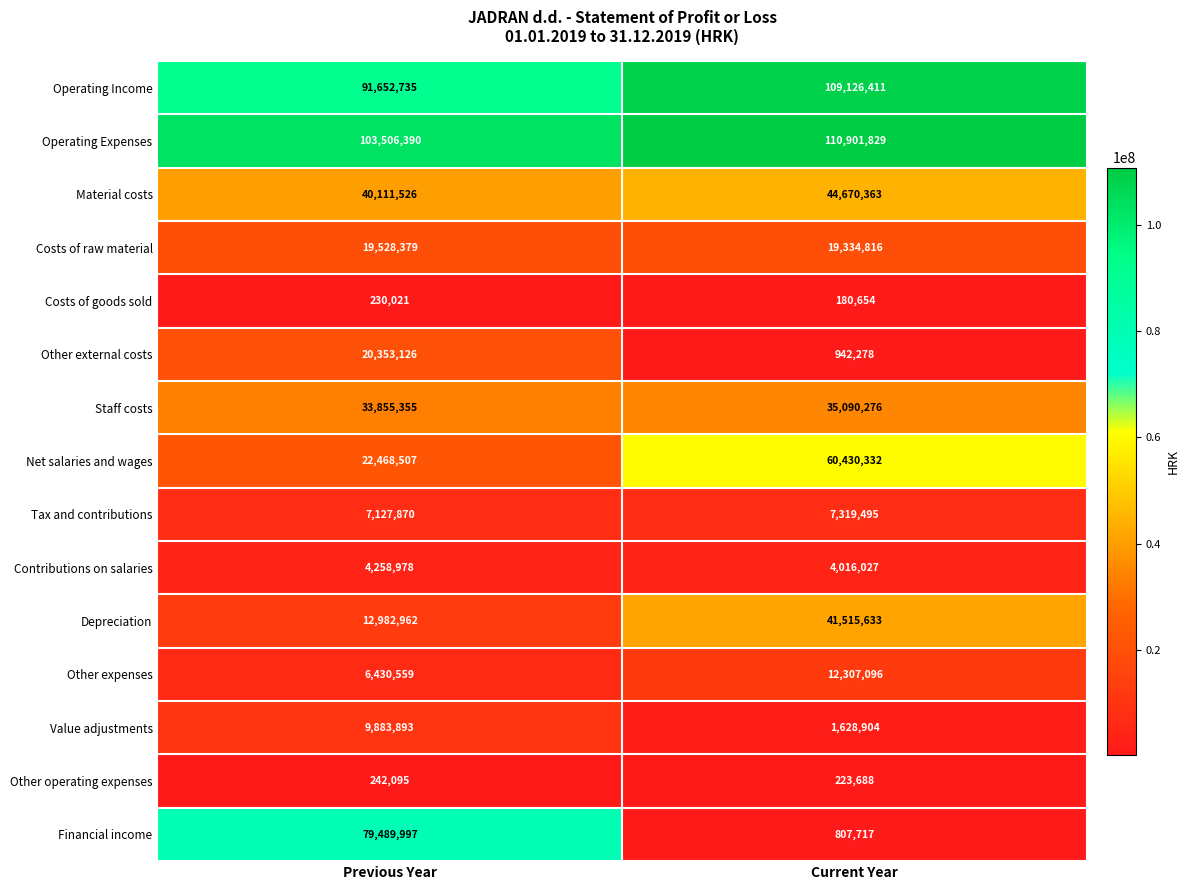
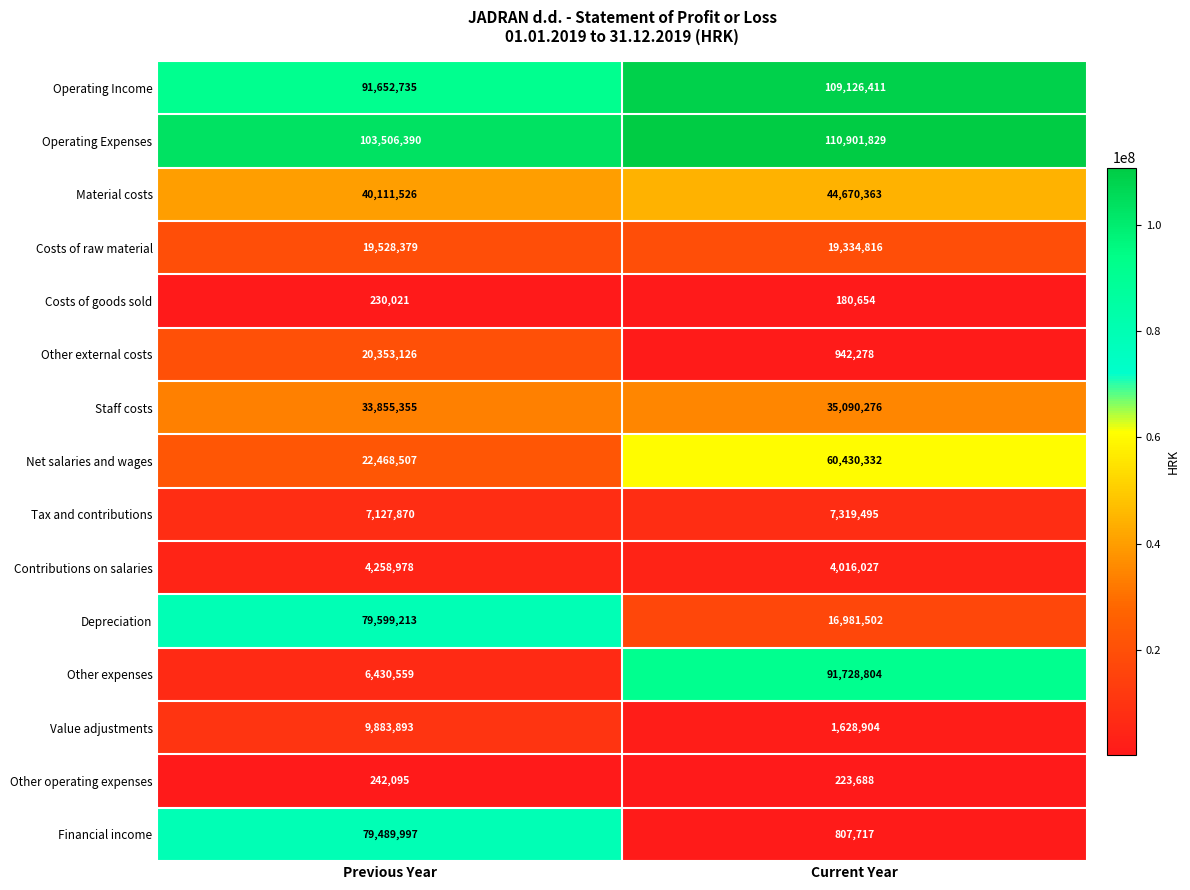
  {
    "Operating Income": {
      "Previous Year": "91,652,735",
      "Current Year": "109,126,411"
    },
    "Operating Expenses": {
      "Previous Year": "103,506,390",
      "Current Year": "110,901,829"
    },
    "Material costs": {
      "Previous Year": "40,111,526",
      "Current Year": "44,670,363"
    },
    "Costs of raw material": {
      "Previous Year": "19,528,379",
      "Current Year": "19,334,816"
    },
    "Costs of goods sold": {
      "Previous Year": "230,021",
      "Current Year": "180,654"
    },
    "Other external costs": {
      "Previous Year": "20,353,126",
      "Current Year": "942,278"
    },
    "Staff costs": {
      "Previous Year": "33,855,355",
      "Current Year": "35,090,276"
    },
    "Net salaries and wages": {
      "Previous Year": "22,468,507",
      "Current Year": "60,430,332"
    },
    "Tax and contributions": {
      "Previous Year": "7,127,870",
      "Current Year": "7,319,495"
    },
    "Contributions on salaries": {
      "Previous Year": "4,258,978",
      "Current Year": "4,016,027"
    },
    "Depreciation": {
-     "Previous Year": "12,982,962",
-     "Current Year": "41,515,633"
+     "Previous Year": "79,599,213",
+     "Current Year": "16,981,502"
    },
    "Other expenses": {
      "Previous Year": "6,430,559",
-     "Current Year": "12,307,096"
+     "Current Year": "91,728,804"
    },
    "Value adjustments": {
      "Previous Year": "9,883,893",
      "Current Year": "1,628,904"
    },
    "Other operating expenses": {
      "Previous Year": "242,095",
      "Current Year": "223,688"
    },
    "Financial income": {
      "Previous Year": "79,489,997",
      "Current Year": "807,717"
    }
  }
